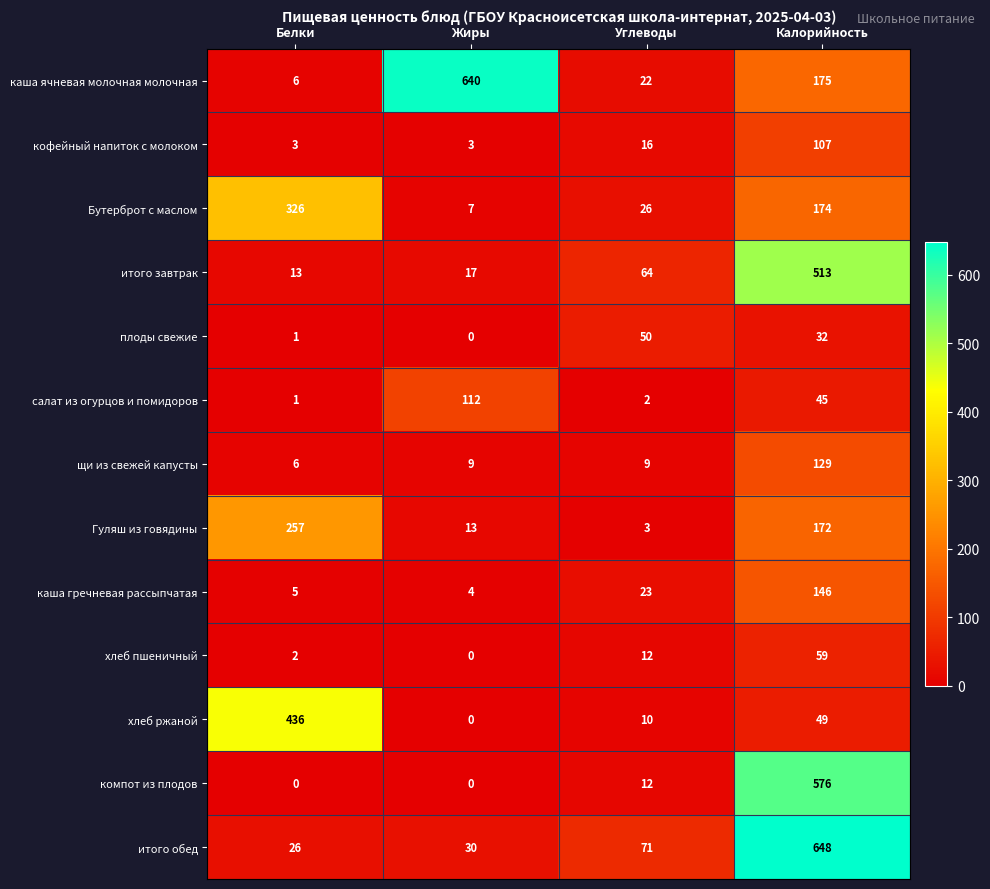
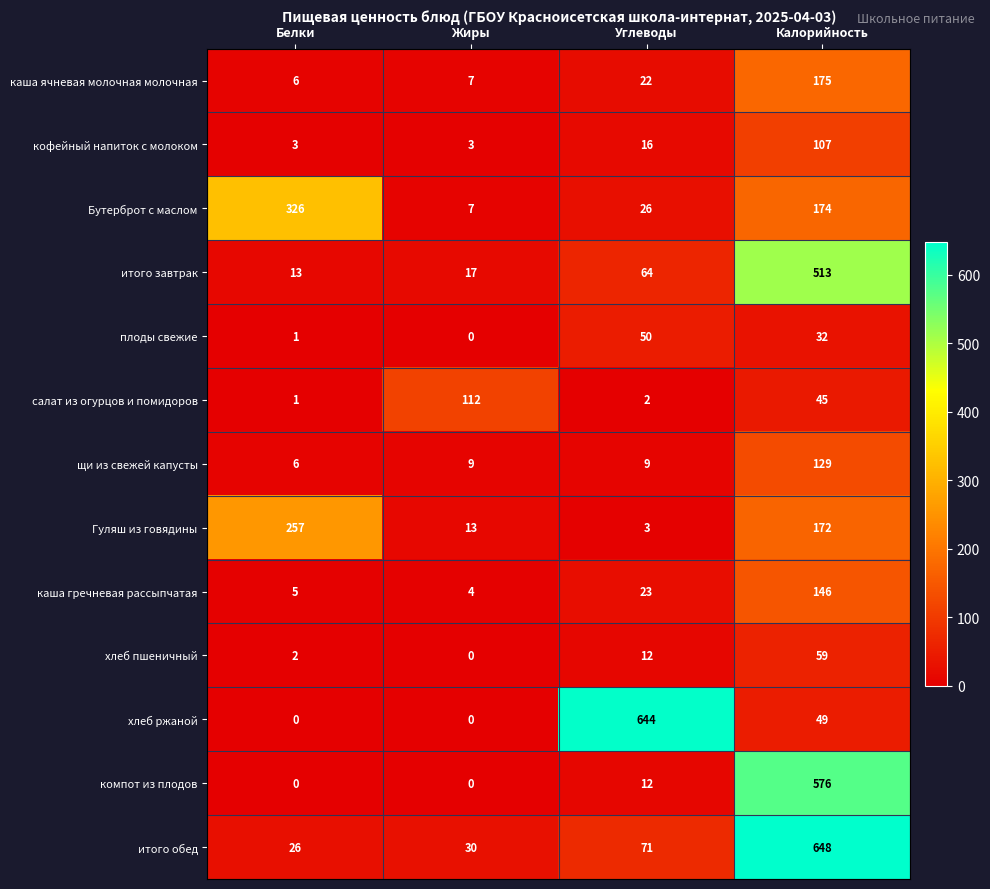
  {
    "каша ячневая молочная молочная": {
      "Белки": 6,
-     "Жиры": 640,
+     "Жиры": 7,
      "Углеводы": 22,
      "Калорийность": 175
    },
    "кофейный напиток с молоком": {
      "Белки": 3,
      "Жиры": 3,
      "Углеводы": 16,
      "Калорийность": 107
    },
    "Бутерброт с маслом": {
      "Белки": 326,
      "Жиры": 7,
      "Углеводы": 26,
      "Калорийность": 174
    },
    "итого завтрак": {
      "Белки": 13,
      "Жиры": 17,
      "Углеводы": 64,
      "Калорийность": 513
    },
    "плоды свежие": {
      "Белки": 1,
      "Жиры": 0,
      "Углеводы": 50,
      "Калорийность": 32
    },
    "салат из огурцов и помидоров": {
      "Белки": 1,
      "Жиры": 112,
      "Углеводы": 2,
      "Калорийность": 45
    },
    "щи из свежей капусты": {
      "Белки": 6,
      "Жиры": 9,
      "Углеводы": 9,
      "Калорийность": 129
    },
    "Гуляш из говядины": {
      "Белки": 257,
      "Жиры": 13,
      "Углеводы": 3,
      "Калорийность": 172
    },
    "каша гречневая рассыпчатая": {
      "Белки": 5,
      "Жиры": 4,
      "Углеводы": 23,
      "Калорийность": 146
    },
    "хлеб пшеничный": {
      "Белки": 2,
      "Жиры": 0,
      "Углеводы": 12,
      "Калорийность": 59
    },
    "хлеб ржаной": {
-     "Белки": 436,
+     "Белки": 0,
      "Жиры": 0,
-     "Углеводы": 10,
+     "Углеводы": 644,
      "Калорийность": 49
    },
    "компот из плодов": {
      "Белки": 0,
      "Жиры": 0,
      "Углеводы": 12,
      "Калорийность": 576
    },
    "итого обед": {
      "Белки": 26,
      "Жиры": 30,
      "Углеводы": 71,
      "Калорийность": 648
    }
  }
